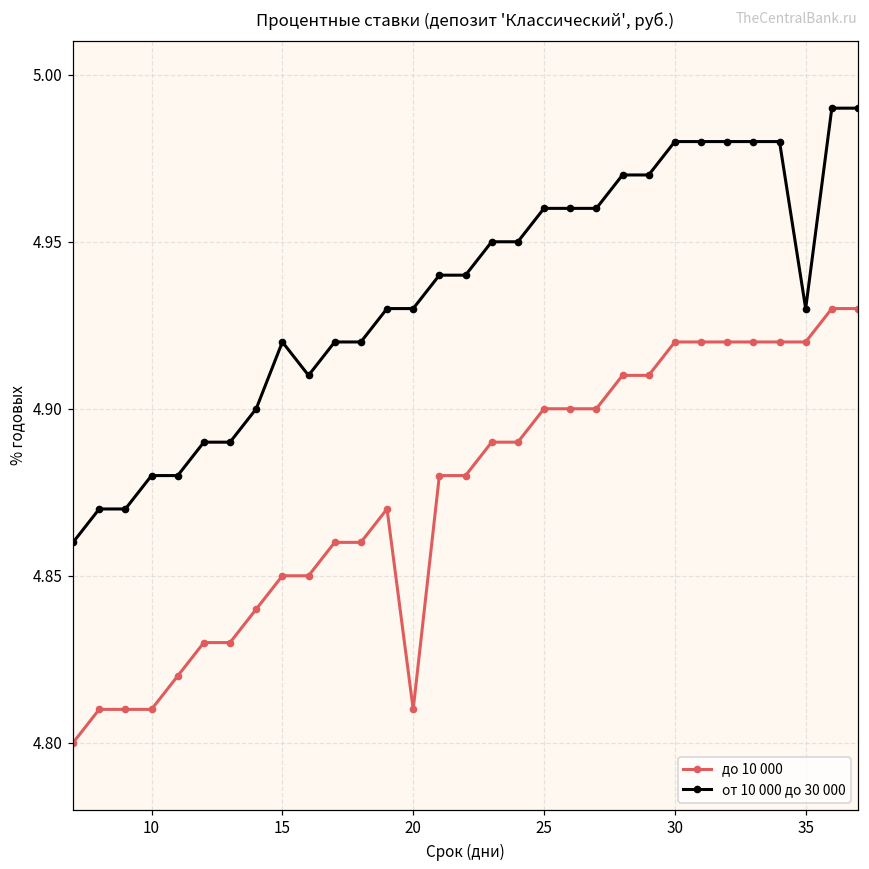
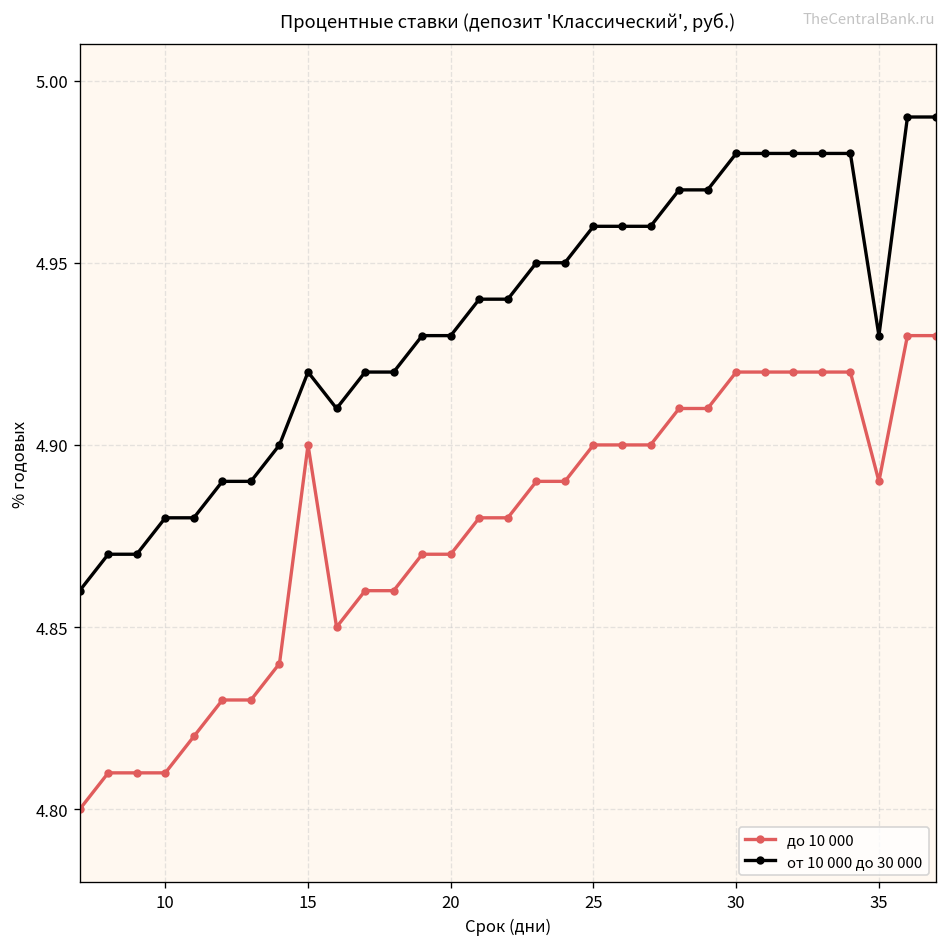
  {
    "до 10 000": {
      "10": 4.81,
-     "15": 4.85,
-     "20": 4.81,
+     "15": 4.90,
+     "20": 4.87,
      "25": 4.90,
      "30": 4.92,
-     "35": 4.92
+     "35": 4.89
    },
    "от 10 000 до 30 000": {
      "10": 4.88,
      "15": 4.92,
      "20": 4.93,
      "25": 4.96,
      "30": 4.98,
      "35": 4.93
    }
  }
